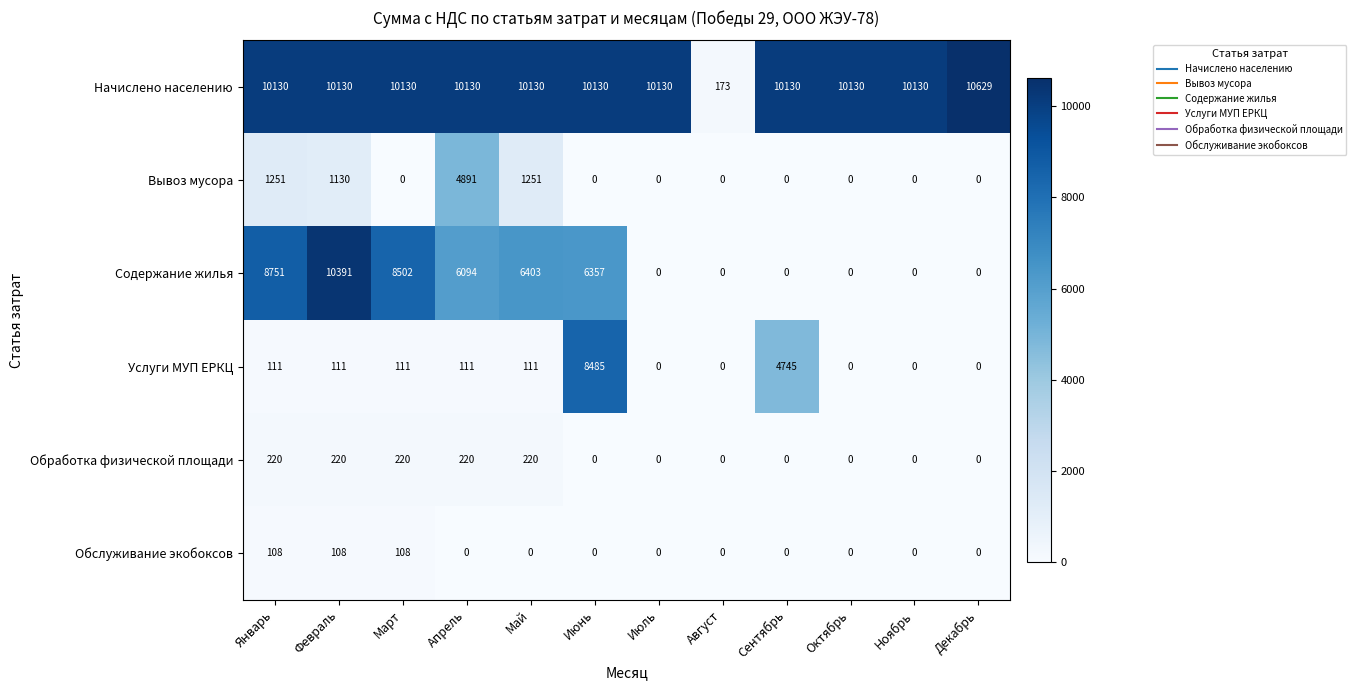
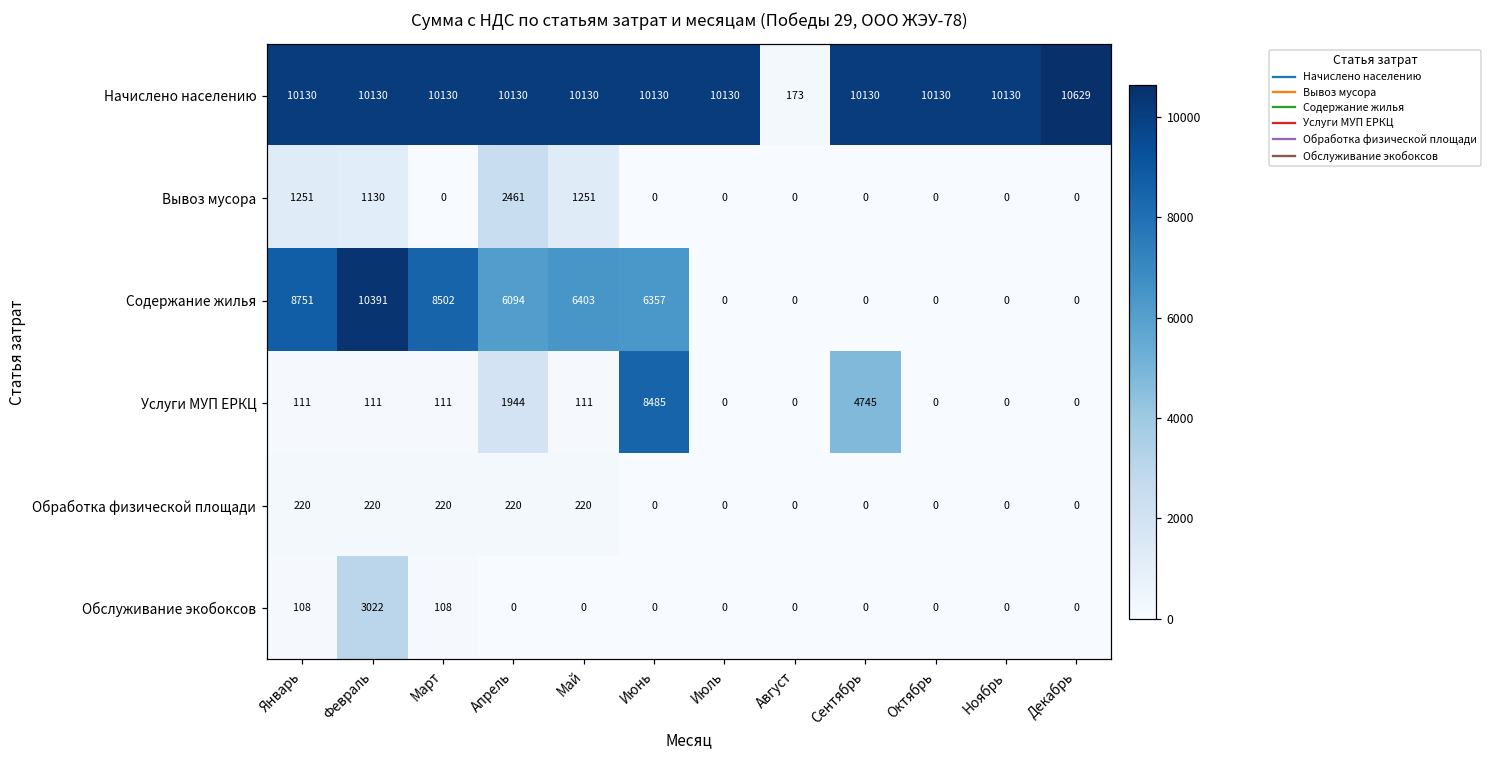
  {
    "Начислено населению": {
      "Январь": 10130,
      "Февраль": 10130,
      "Март": 10130,
      "Апрель": 10130,
      "Май": 10130,
      "Июнь": 10130,
      "Июль": 10130,
      "Август": 173,
      "Сентябрь": 10130,
      "Октябрь": 10130,
      "Ноябрь": 10130,
      "Декабрь": 10629
    },
    "Вывоз мусора": {
      "Январь": 1251,
      "Февраль": 1130,
      "Март": 0,
-     "Апрель": 4891,
+     "Апрель": 2461,
      "Май": 1251,
      "Июнь": 0,
      "Июль": 0,
      "Август": 0,
      "Сентябрь": 0,
      "Октябрь": 0,
      "Ноябрь": 0,
      "Декабрь": 0
    },
    "Содержание жилья": {
      "Январь": 8751,
      "Февраль": 10391,
      "Март": 8502,
      "Апрель": 6094,
      "Май": 6403,
      "Июнь": 6357,
      "Июль": 0,
      "Август": 0,
      "Сентябрь": 0,
      "Октябрь": 0,
      "Ноябрь": 0,
      "Декабрь": 0
    },
    "Услуги МУП ЕРКЦ": {
      "Январь": 111,
      "Февраль": 111,
      "Март": 111,
-     "Апрель": 111,
+     "Апрель": 1944,
      "Май": 111,
      "Июнь": 8485,
      "Июль": 0,
      "Август": 0,
      "Сентябрь": 4745,
      "Октябрь": 0,
      "Ноябрь": 0,
      "Декабрь": 0
    },
    "Обработка физической площади": {
      "Январь": 220,
      "Февраль": 220,
      "Март": 220,
      "Апрель": 220,
      "Май": 220,
      "Июнь": 0,
      "Июль": 0,
      "Август": 0,
      "Сентябрь": 0,
      "Октябрь": 0,
      "Ноябрь": 0,
      "Декабрь": 0
    },
    "Обслуживание экобоксов": {
      "Январь": 108,
-     "Февраль": 108,
+     "Февраль": 3022,
      "Март": 108,
      "Апрель": 0,
      "Май": 0,
      "Июнь": 0,
      "Июль": 0,
      "Август": 0,
      "Сентябрь": 0,
      "Октябрь": 0,
      "Ноябрь": 0,
      "Декабрь": 0
    }
  }
